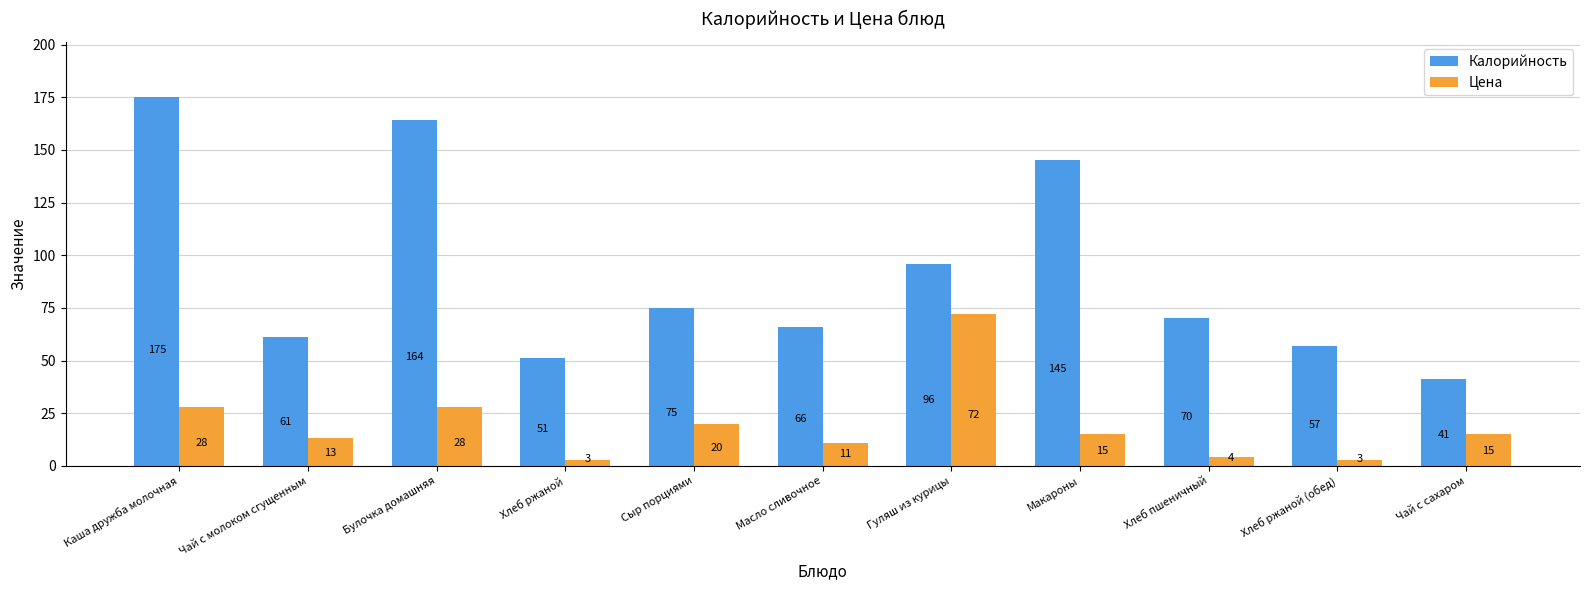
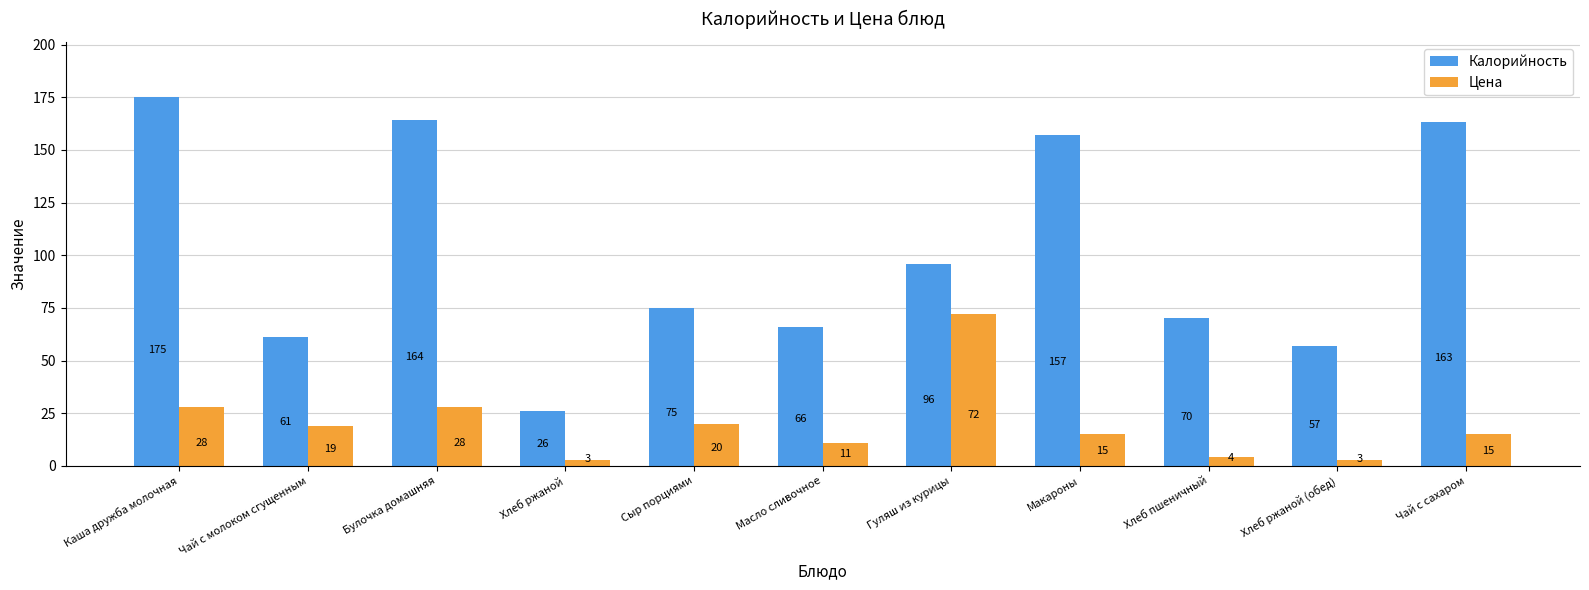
  {
    "Калорийность": {
      "Каша дружба молочная": 175,
      "Чай с молоком сгущенным": 61,
      "Булочка домашняя": 164,
-     "Хлеб ржаной": 51,
+     "Хлеб ржаной": 26,
      "Сыр порциями": 75,
      "Масло сливочное": 66,
      "Гуляш из курицы": 96,
-     "Макароны": 145,
+     "Макароны": 157,
      "Хлеб пшеничный": 70,
      "Хлеб ржаной (обед)": 57,
-     "Чай с сахаром": 41
+     "Чай с сахаром": 163
    },
    "Цена": {
      "Каша дружба молочная": 28,
-     "Чай с молоком сгущенным": 13,
+     "Чай с молоком сгущенным": 19,
      "Булочка домашняя": 28,
      "Хлеб ржаной": 3,
      "Сыр порциями": 20,
      "Масло сливочное": 11,
      "Гуляш из курицы": 72,
      "Макароны": 15,
      "Хлеб пшеничный": 4,
      "Хлеб ржаной (обед)": 3,
      "Чай с сахаром": 15
    }
  }
